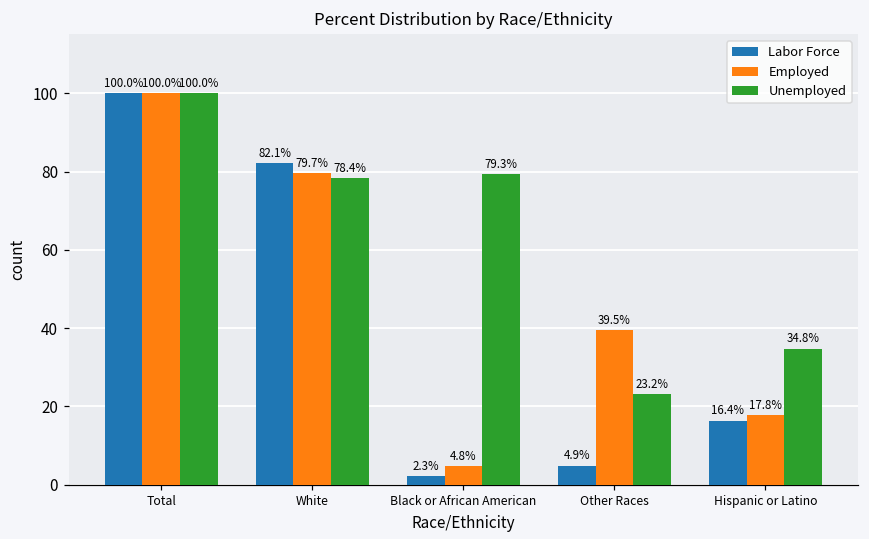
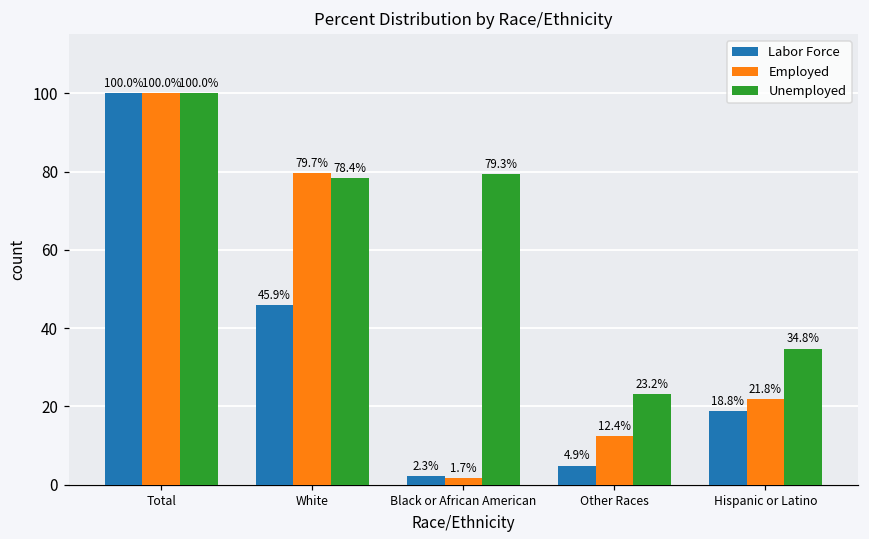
  {
    "Labor Force": {
      "Total": "100.0%",
-     "White": "82.1%",
+     "White": "45.9%",
      "Black or African American": "2.3%",
      "Other Races": "4.9%",
-     "Hispanic or Latino": "16.4%"
+     "Hispanic or Latino": "18.8%"
    },
    "Employed": {
      "Total": "100.0%",
      "White": "79.7%",
-     "Black or African American": "4.8%",
-     "Other Races": "39.5%",
-     "Hispanic or Latino": "17.8%"
+     "Black or African American": "1.7%",
+     "Other Races": "12.4%",
+     "Hispanic or Latino": "21.8%"
    },
    "Unemployed": {
      "Total": "100.0%",
      "White": "78.4%",
      "Black or African American": "79.3%",
      "Other Races": "23.2%",
      "Hispanic or Latino": "34.8%"
    }
  }
